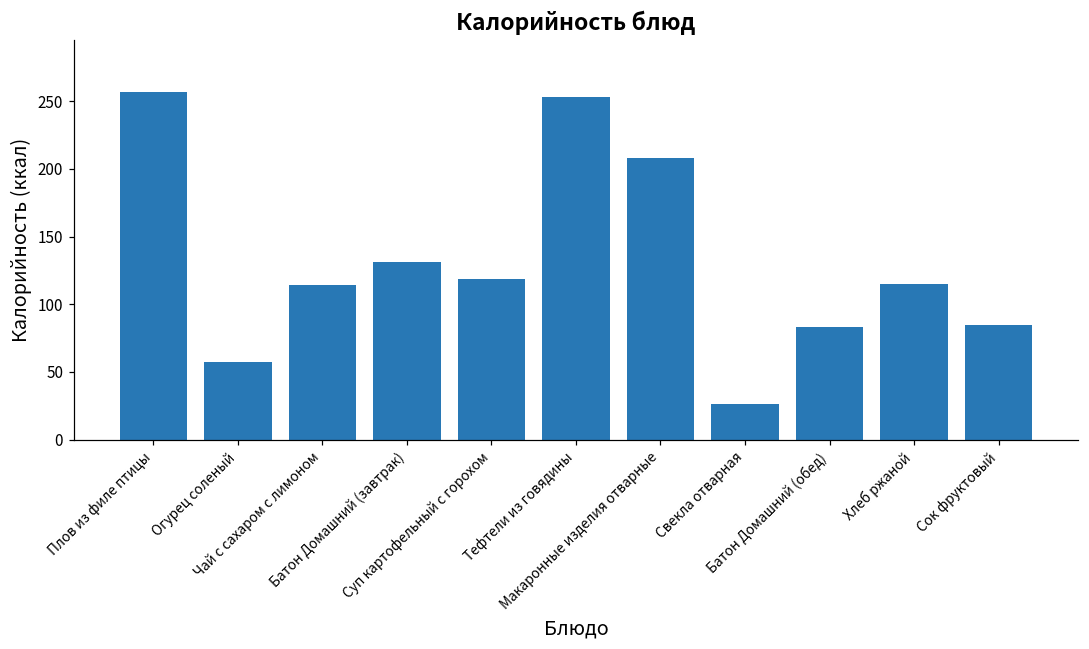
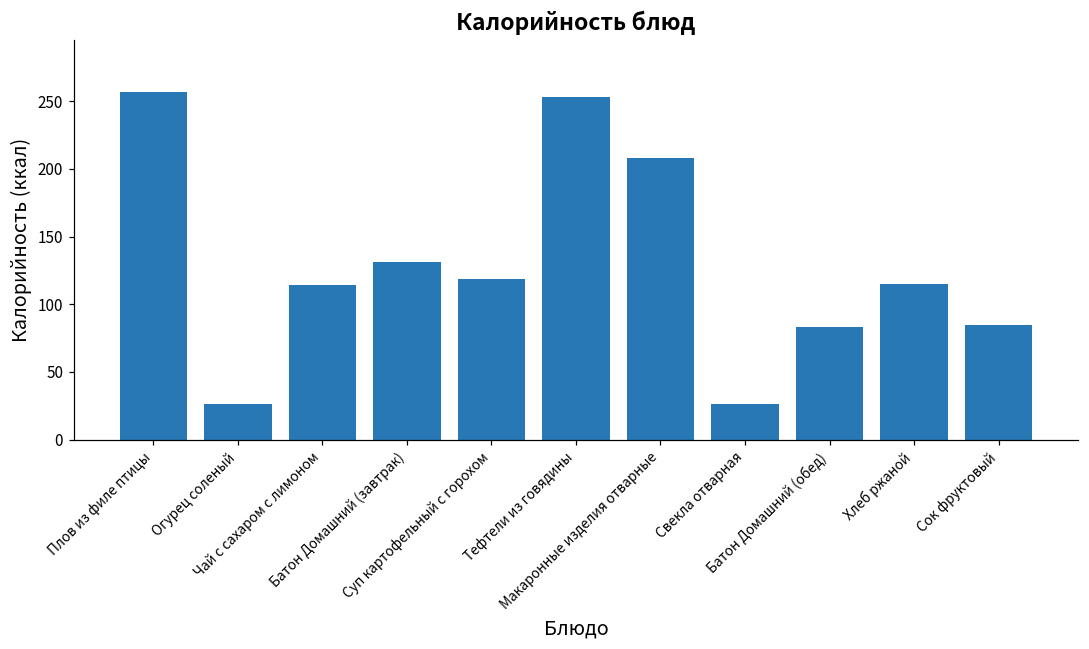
  {
    "Плов из филе птицы": 257,
-   "Огурец соленый": 57,
+   "Огурец соленый": 26,
    "Чай с сахаром с лимоном": 114,
    "Батон Домашний (завтрак)": 131,
    "Суп картофельный с горохом": 119,
    "Тефтели из говядины": 253,
    "Макаронные изделия отварные": 208,
    "Свекла отварная": 26,
    "Батон Домашний (обед)": 83,
    "Хлеб ржаной": 115,
    "Сок фруктовый": 85
  }
